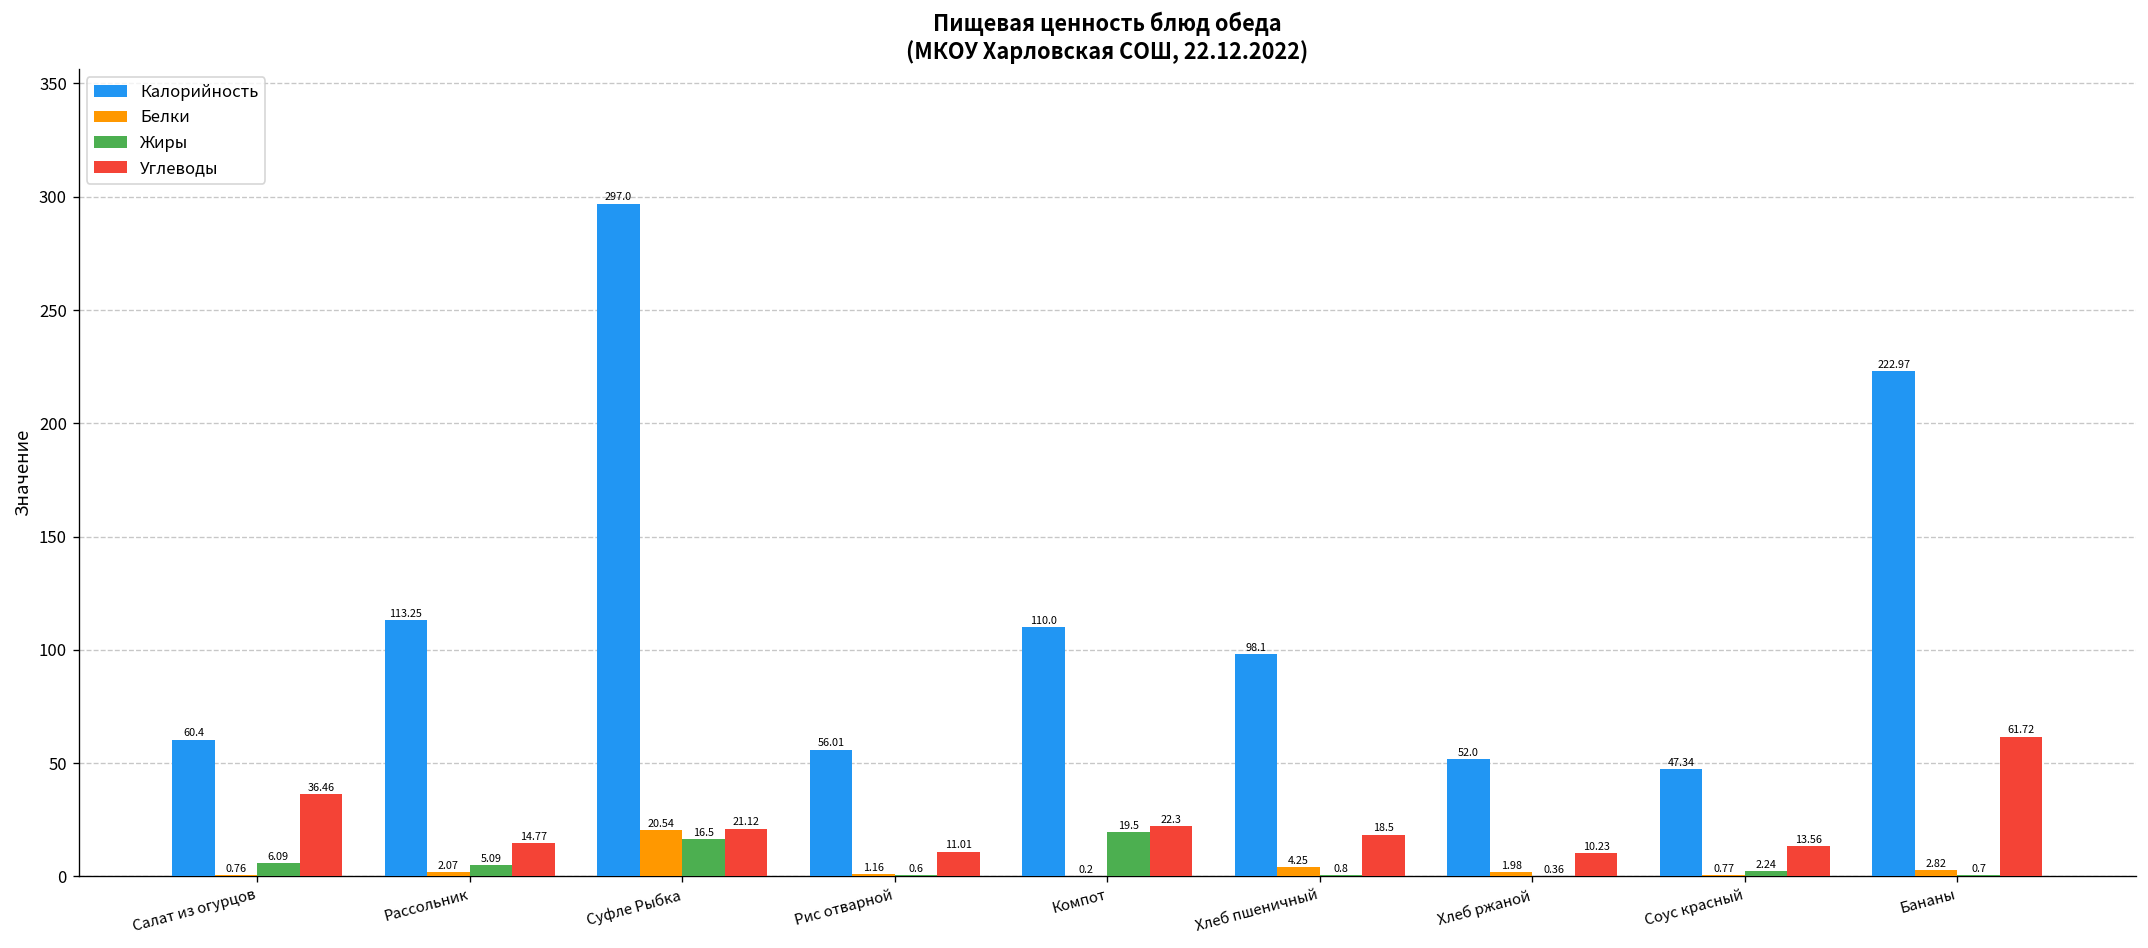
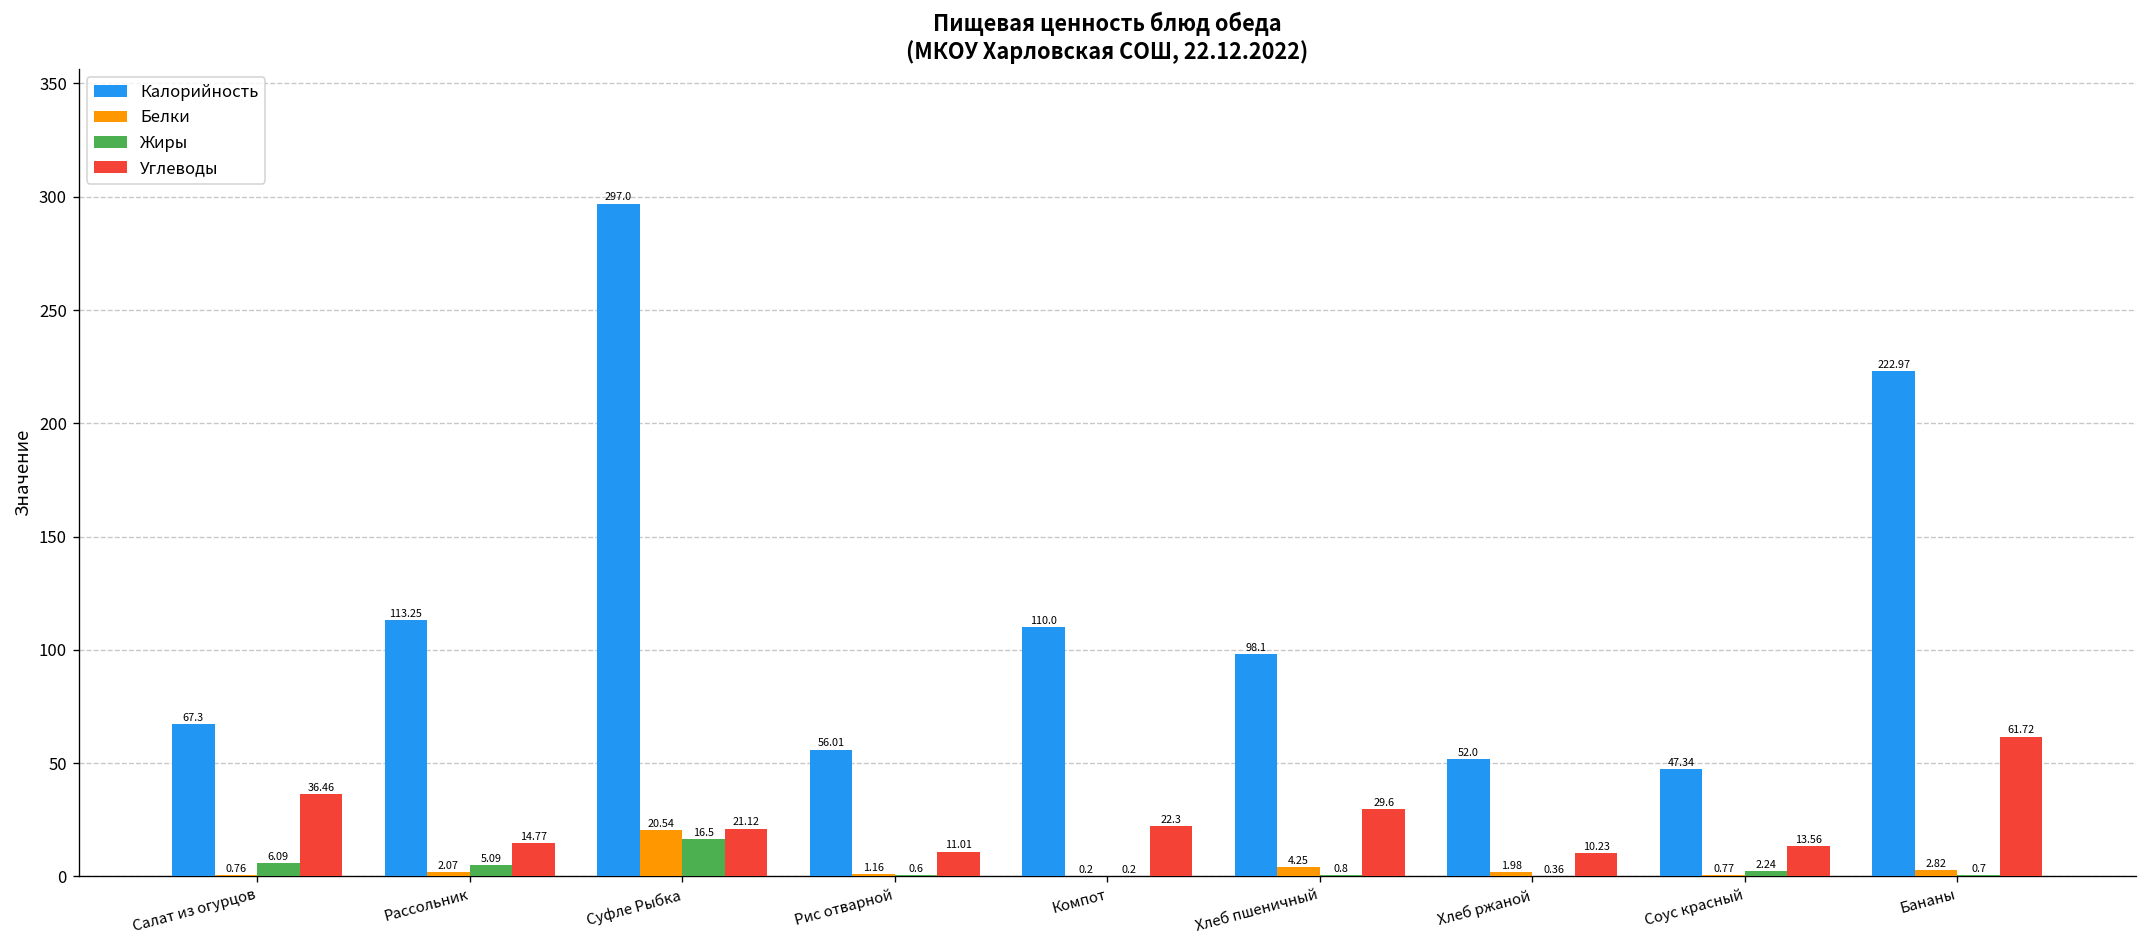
  {
    "Калорийность": {
-     "Салат из огурцов": 60.4,
+     "Салат из огурцов": 67.3,
      "Рассольник": 113.25,
      "Суфле Рыбка": 297.0,
      "Рис отварной": 56.01,
      "Компот": 110.0,
      "Хлеб пшеничный": 98.1,
      "Хлеб ржаной": 52.0,
      "Соус красный": 47.34,
      "Бананы": 222.97
    },
    "Белки": {
      "Салат из огурцов": 0.76,
      "Рассольник": 2.07,
      "Суфле Рыбка": 20.54,
      "Рис отварной": 1.16,
      "Компот": 0.2,
      "Хлеб пшеничный": 4.25,
      "Хлеб ржаной": 1.98,
      "Соус красный": 0.77,
      "Бананы": 2.82
    },
    "Жиры": {
      "Салат из огурцов": 6.09,
      "Рассольник": 5.09,
      "Суфле Рыбка": 16.5,
      "Рис отварной": 0.6,
-     "Компот": 19.5,
+     "Компот": 0.2,
      "Хлеб пшеничный": 0.8,
      "Хлеб ржаной": 0.36,
      "Соус красный": 2.24,
      "Бананы": 0.7
    },
    "Углеводы": {
      "Салат из огурцов": 36.46,
      "Рассольник": 14.77,
      "Суфле Рыбка": 21.12,
      "Рис отварной": 11.01,
      "Компот": 22.3,
-     "Хлеб пшеничный": 18.5,
+     "Хлеб пшеничный": 29.6,
      "Хлеб ржаной": 10.23,
      "Соус красный": 13.56,
      "Бананы": 61.72
    }
  }
